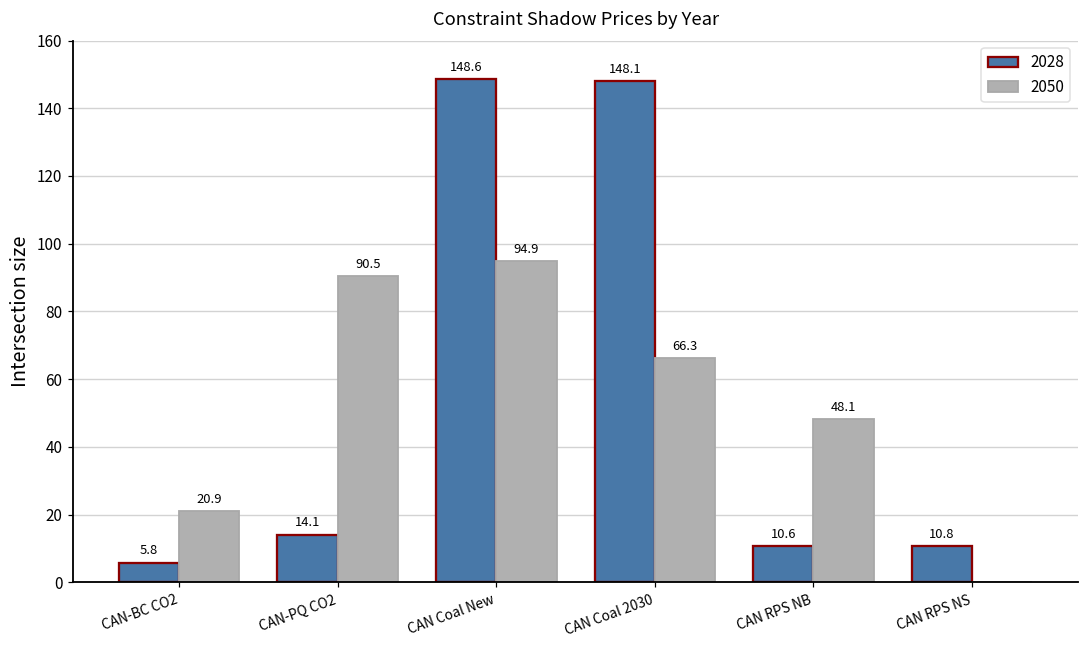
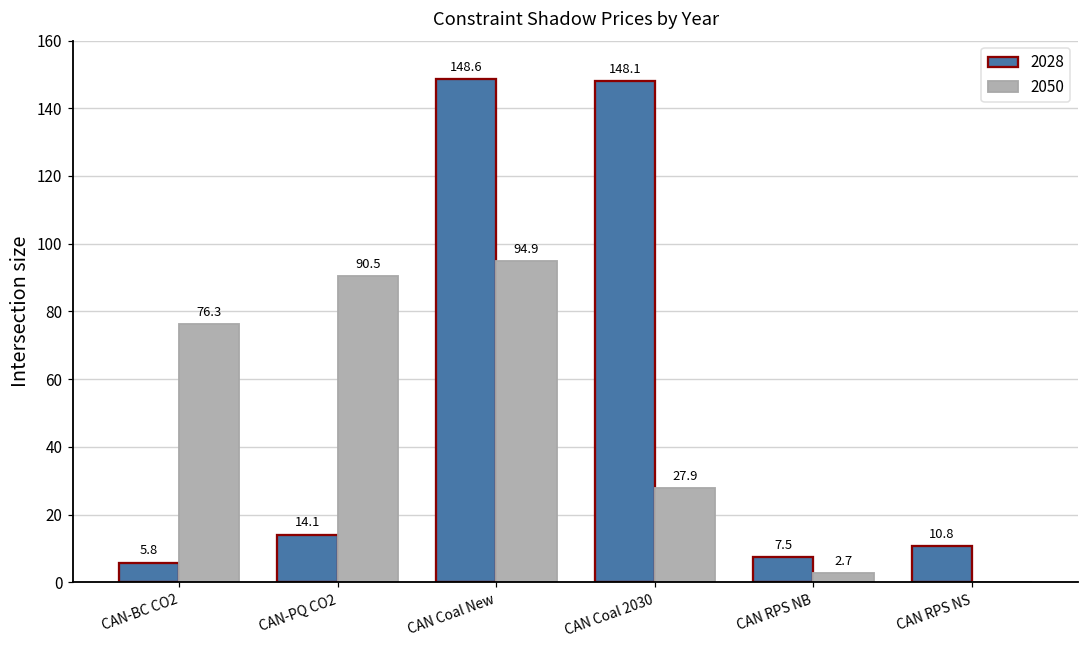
  {
    "2028": {
      "CAN-BC CO2": 5.8,
      "CAN-PQ CO2": 14.1,
      "CAN Coal New": 148.6,
      "CAN Coal 2030": 148.1,
-     "CAN RPS NB": 10.6,
+     "CAN RPS NB": 7.5,
      "CAN RPS NS": 10.8
    },
    "2050": {
-     "CAN-BC CO2": 20.9,
+     "CAN-BC CO2": 76.3,
      "CAN-PQ CO2": 90.5,
      "CAN Coal New": 94.9,
-     "CAN Coal 2030": 66.3,
-     "CAN RPS NB": 48.1
+     "CAN Coal 2030": 27.9,
+     "CAN RPS NB": 2.7
    }
  }
